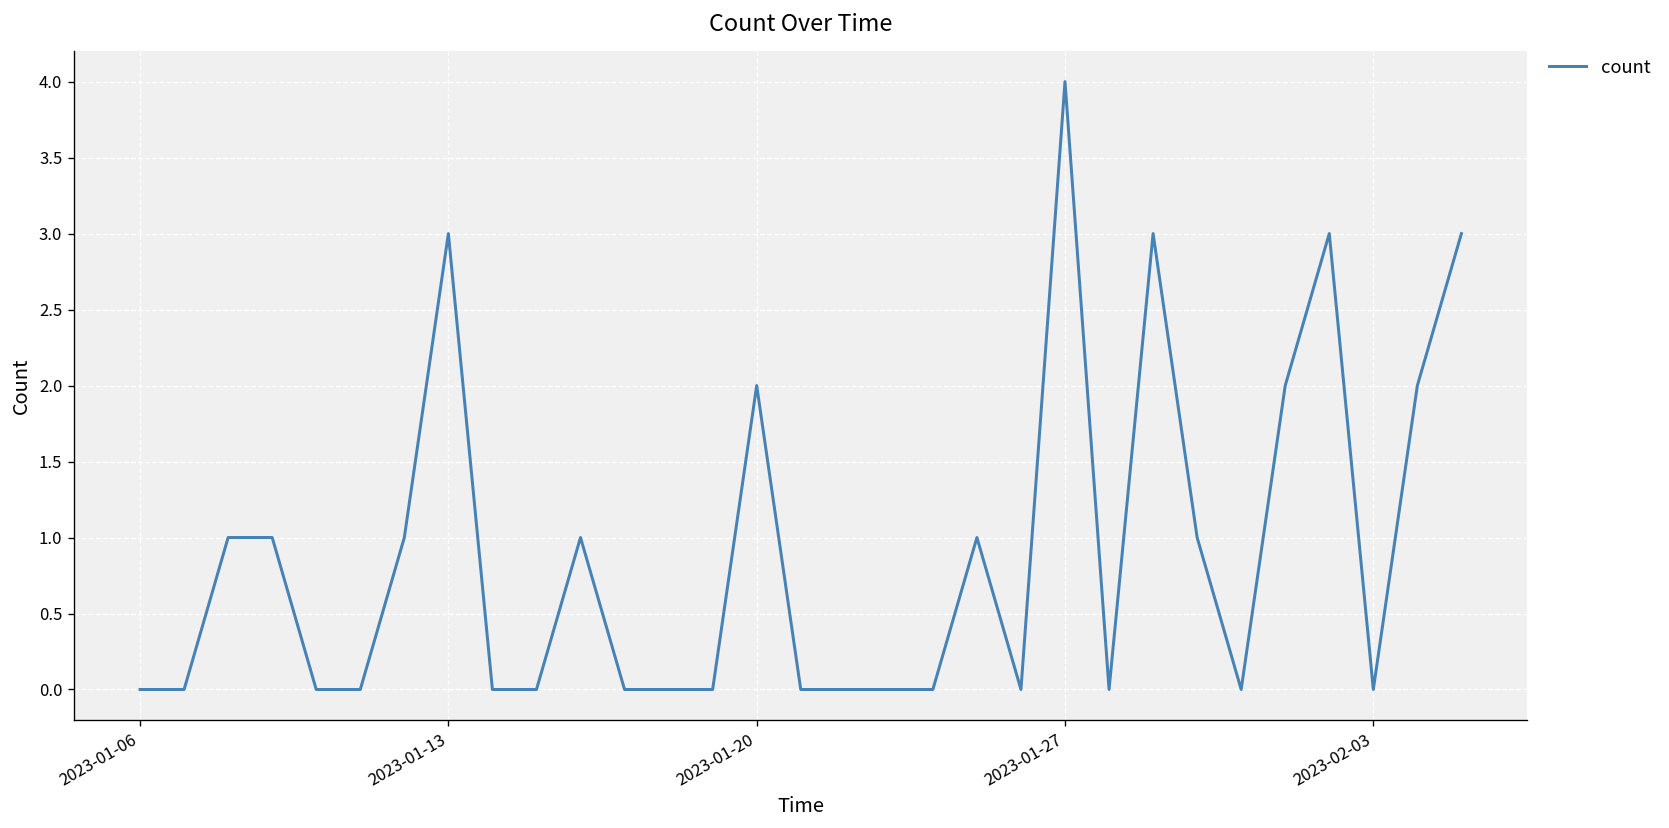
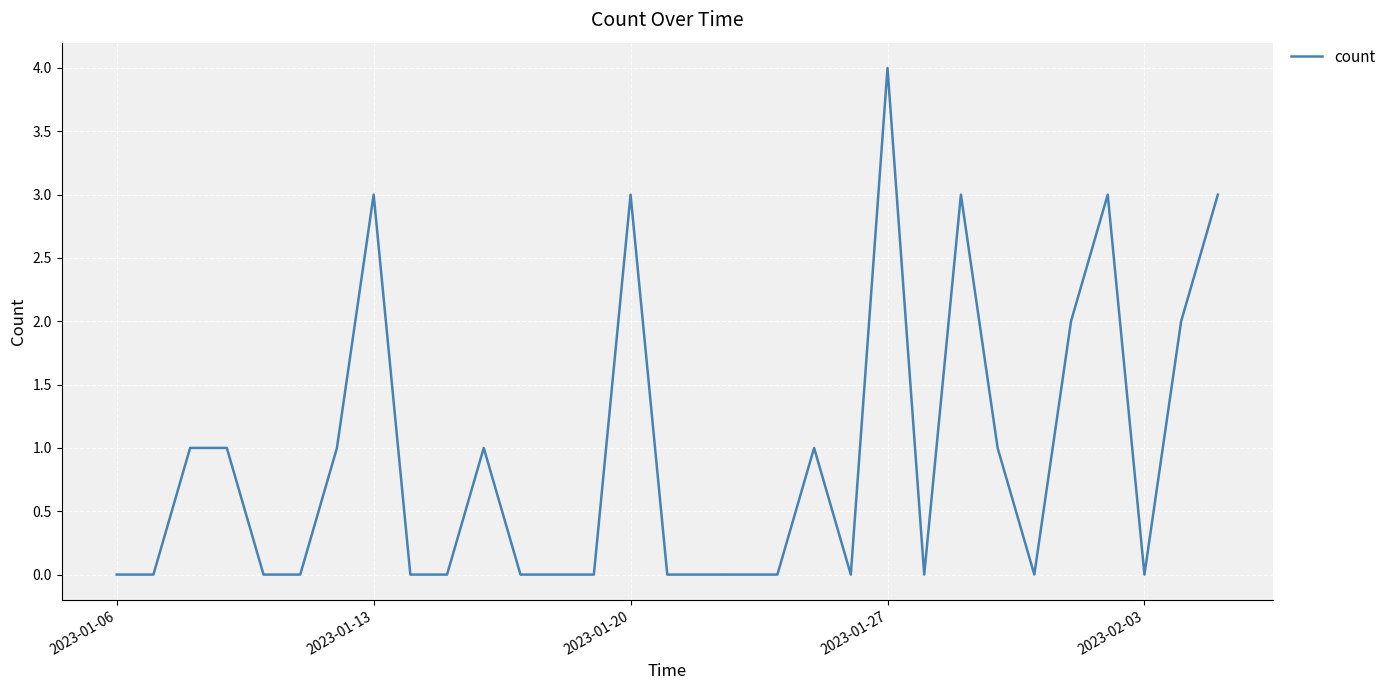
  {
    "2023-01-06": 0,
    "2023-01-13": 3,
-   "2023-01-20": 2,
+   "2023-01-20": 3,
    "2023-01-27": 4,
    "2023-02-03": 0
  }
